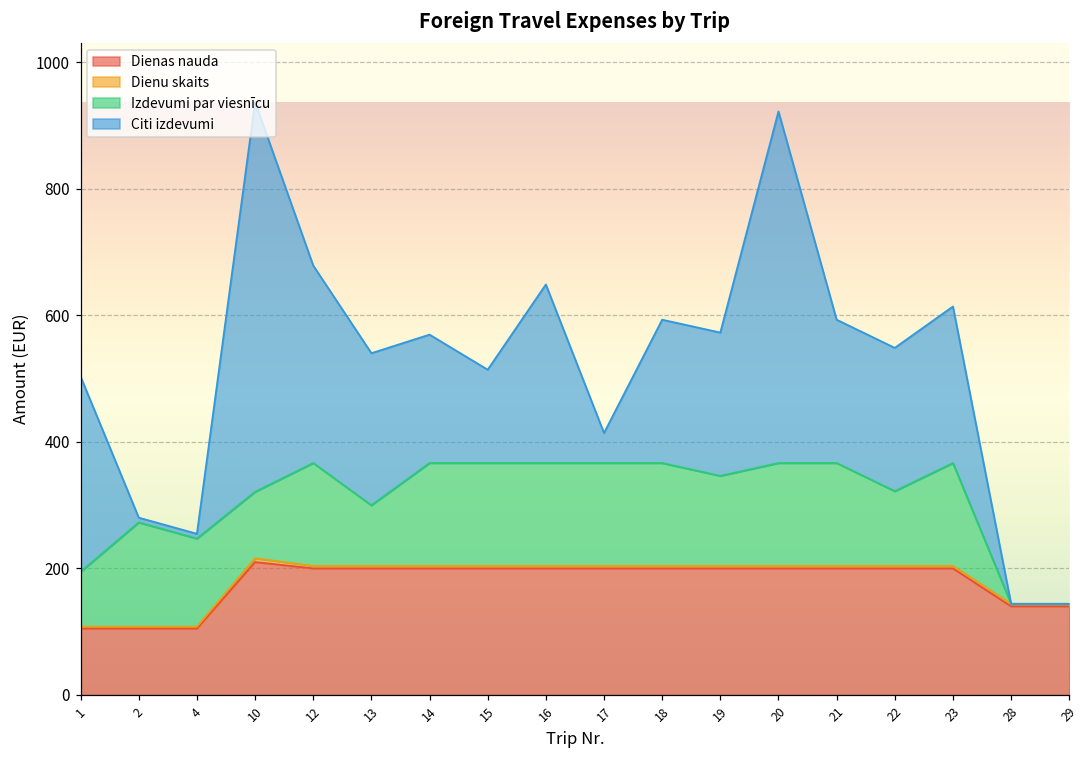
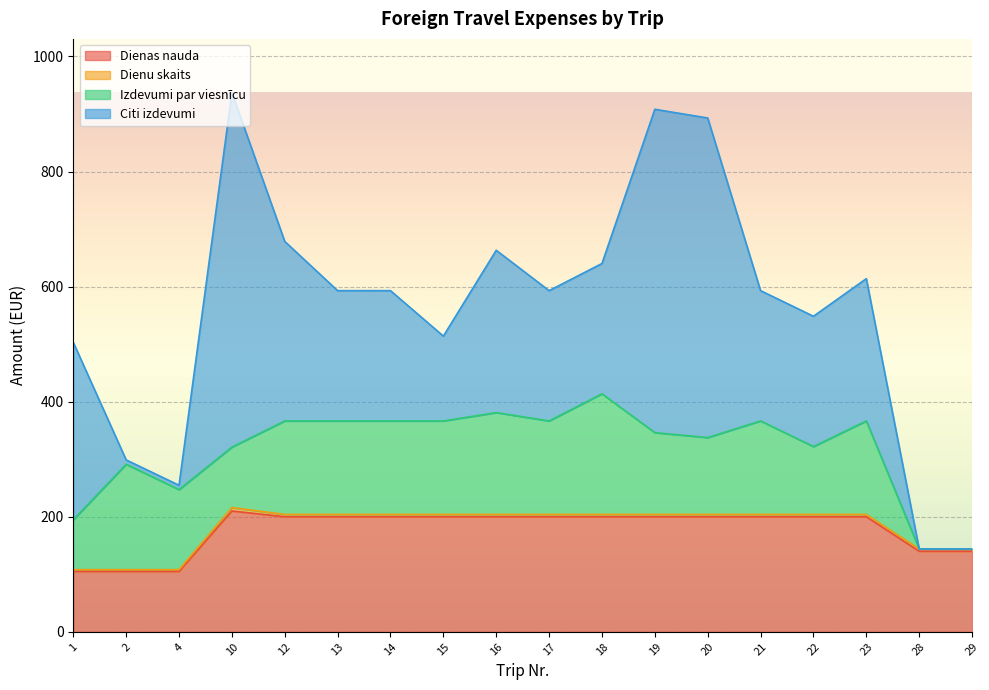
  {
    "Dienas nauda": {
      "10": 210
    },
    "Dienu skaits": {
      "10": 10
    },
    "Izdevumi par viesnīcu": {
      "1": 90,
-     "2": 160,
+     "2": 180,
      "4": 140,
      "10": 110,
      "12": 160,
-     "13": 100,
+     "13": 160,
      "14": 160,
      "15": 160,
-     "16": 160,
+     "16": 180,
      "17": 160,
-     "18": 160,
+     "18": 210,
      "19": 140,
-     "20": 160,
+     "20": 130,
      "21": 160,
      "22": 120,
      "23": 160
    },
    "Citi izdevumi": {
      "1": 310,
      "2": 10,
      "4": 10,
      "12": 310,
-     "13": 240,
-     "14": 200,
+     "13": 230,
+     "14": 230,
      "15": 150,
      "16": 280,
-     "17": 50,
+     "17": 230,
      "18": 230,
-     "19": 230,
+     "19": 560,
      "20": 560,
      "21": 230,
      "22": 230,
      "23": 250
    }
  }
